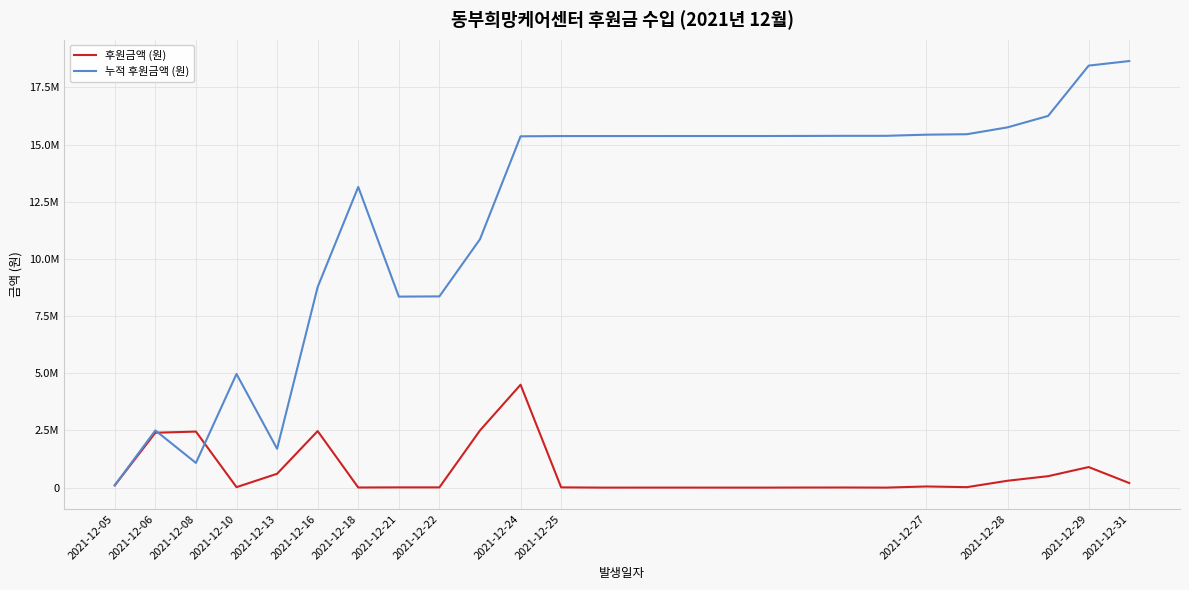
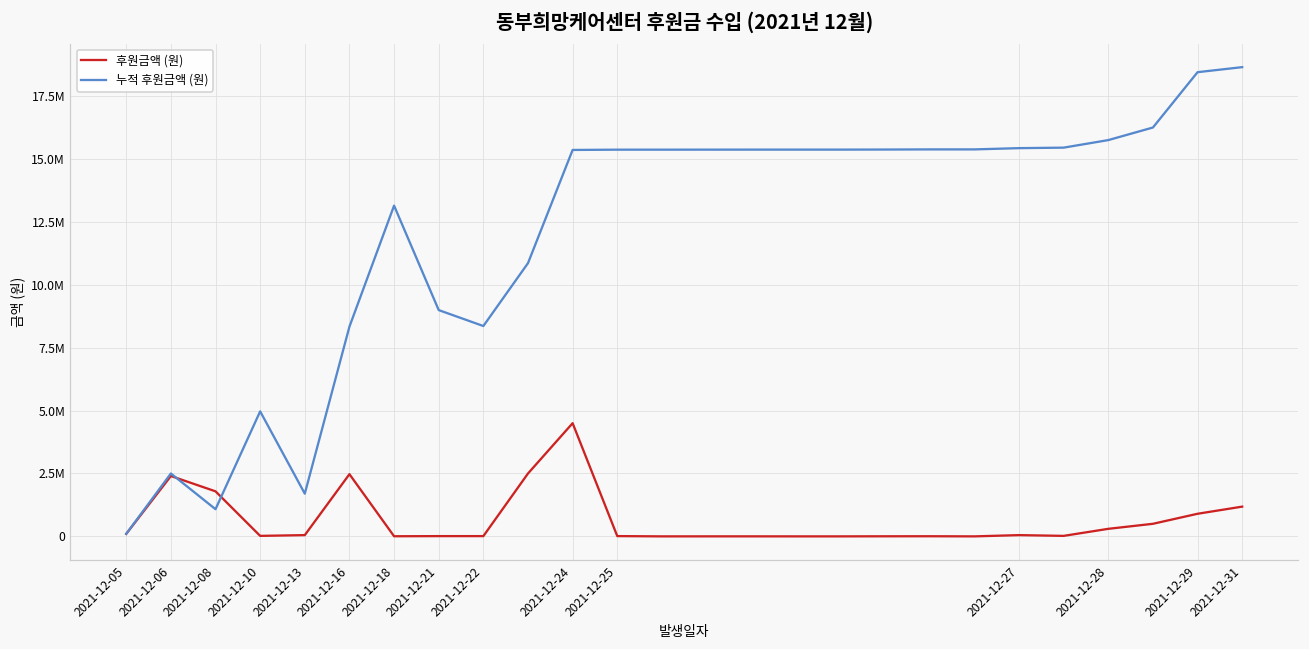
  {
    "후원금액 (원)": {
-     "2021-12-08": 2500000,
+     "2021-12-08": 1800000,
      "2021-12-10": 0,
-     "2021-12-13": 600000,
+     "2021-12-13": 100000,
      "2021-12-16": 2500000,
      "2021-12-18": 0,
      "2021-12-21": 0,
      "2021-12-24": 4500000,
      "2021-12-29": 900000,
-     "2021-12-31": 200000
+     "2021-12-31": 1200000
    },
    "누적 후원금액 (원)": {
      "2021-12-08": 1100000,
      "2021-12-10": 5000000,
      "2021-12-13": 1700000,
-     "2021-12-16": 8800000,
+     "2021-12-16": 8300000,
      "2021-12-18": 13100000,
-     "2021-12-21": 8400000,
+     "2021-12-21": 9000000,
      "2021-12-24": 15400000,
      "2021-12-29": 18500000,
      "2021-12-31": 18700000
    }
  }
